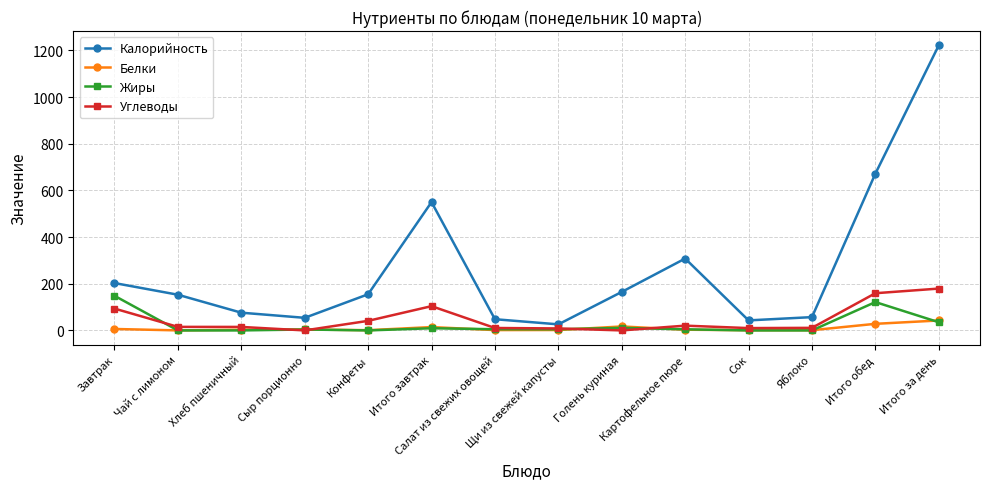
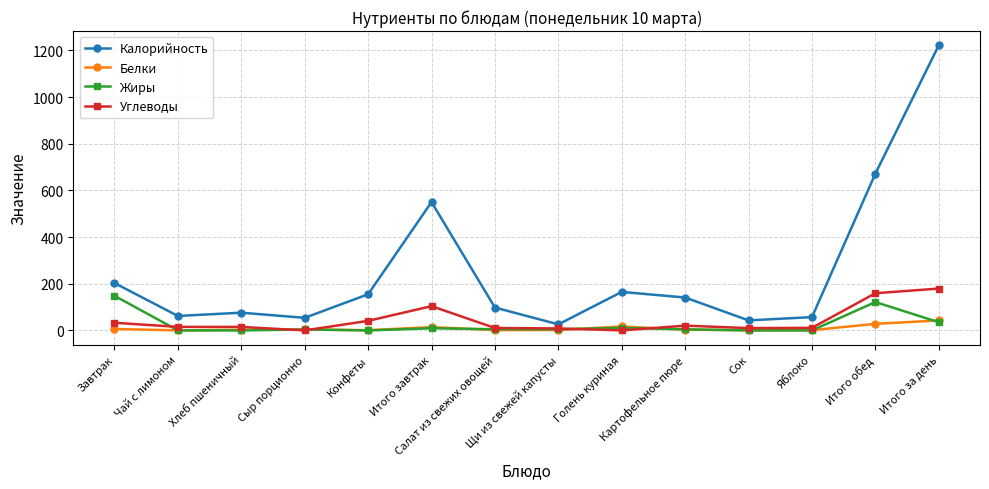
  {
    "Калорийность": {
      "Завтрак": 200,
-     "Чай с лимоном": 150,
+     "Чай с лимоном": 60,
      "Хлеб пшеничный": 80,
      "Сыр порционно": 50,
      "Конфеты": 160,
      "Итого завтрак": 550,
-     "Салат из свежих овощей": 50,
+     "Салат из свежих овощей": 100,
      "Щи из свежей капусты": 30,
      "Голень куриная": 170,
-     "Картофельное пюре": 310,
+     "Картофельное пюре": 140,
      "Сок": 40,
      "Яблоко": 60,
      "Итого обед": 670,
      "Итого за день": 1220
    },
    "Белки": {
      "Завтрак": 10,
      "Итого обед": 30
    },
    "Жиры": {
      "Завтрак": 150,
      "Итого обед": 120
    },
    "Углеводы": {
-     "Завтрак": 90,
+     "Завтрак": 30,
      "Чай с лимоном": 20,
      "Хлеб пшеничный": 20,
      "Конфеты": 40,
      "Итого завтрак": 100,
      "Картофельное пюре": 20,
      "Итого обед": 160,
      "Итого за день": 180
    }
  }
